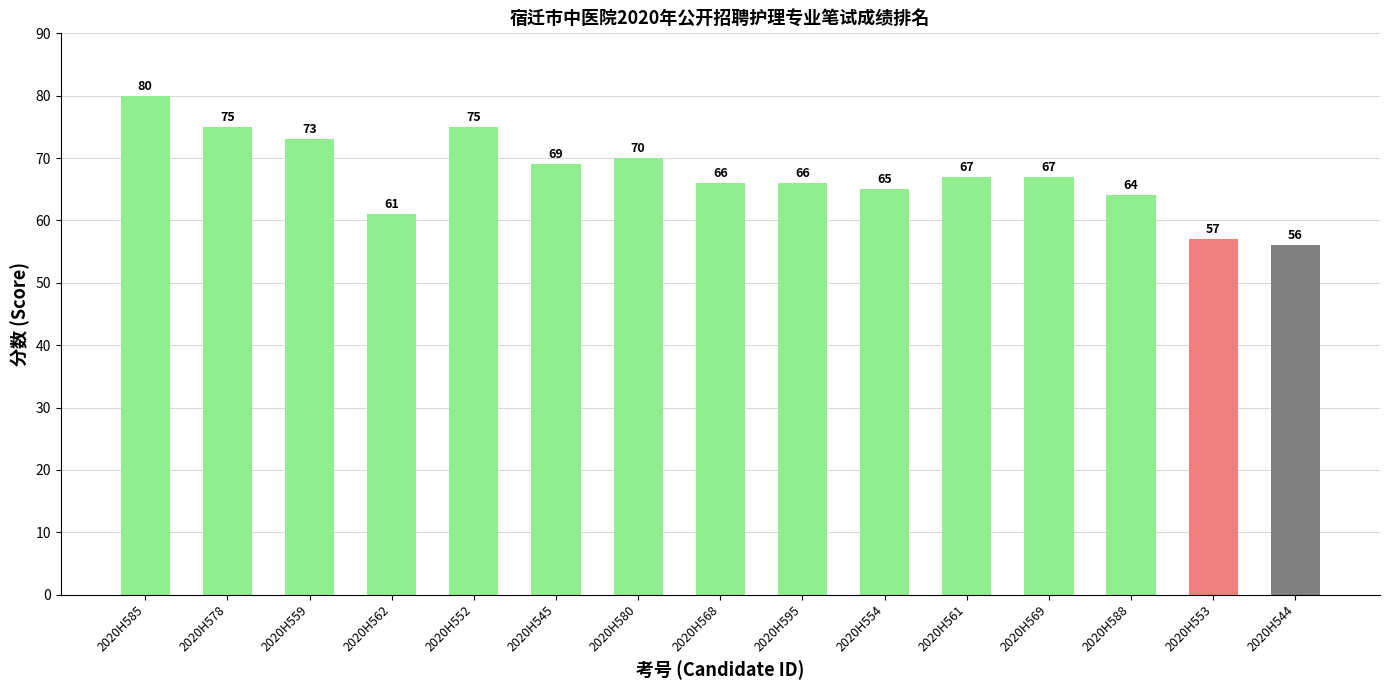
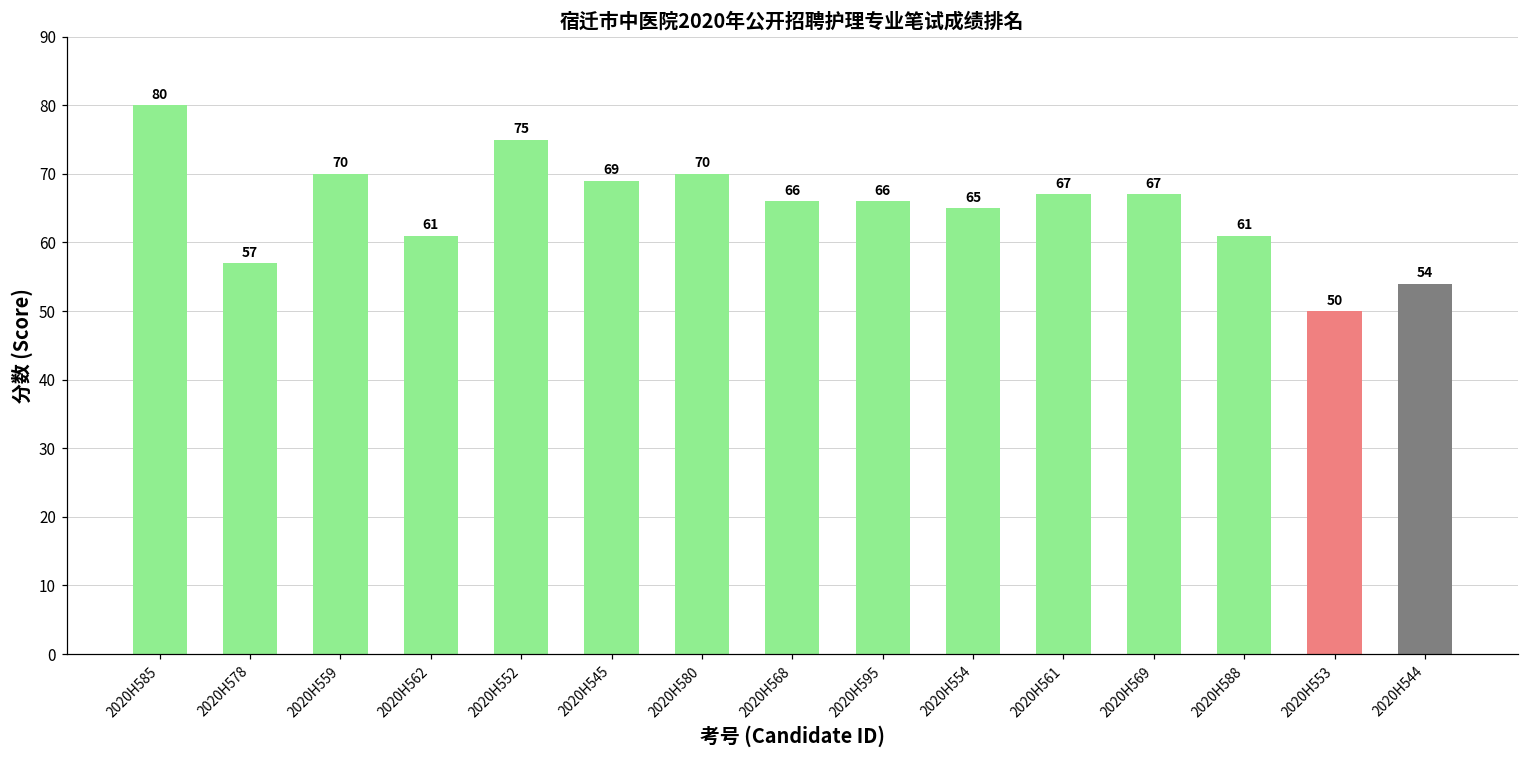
  {
    "2020H585": 80,
-   "2020H578": 75,
-   "2020H559": 73,
+   "2020H578": 57,
+   "2020H559": 70,
    "2020H562": 61,
    "2020H552": 75,
    "2020H545": 69,
    "2020H580": 70,
    "2020H568": 66,
    "2020H595": 66,
    "2020H554": 65,
    "2020H561": 67,
    "2020H569": 67,
-   "2020H588": 64,
-   "2020H553": 57,
-   "2020H544": 56
+   "2020H588": 61,
+   "2020H553": 50,
+   "2020H544": 54
  }
